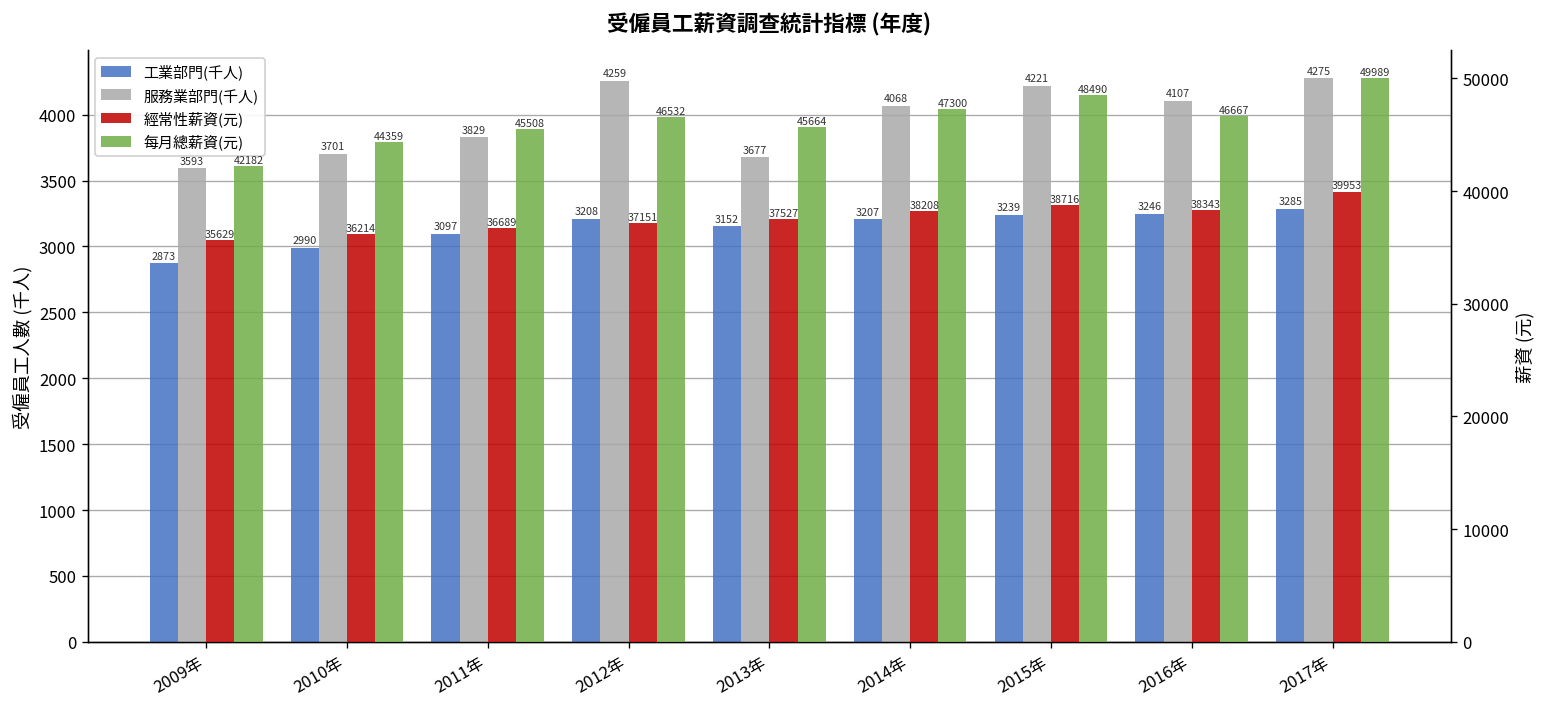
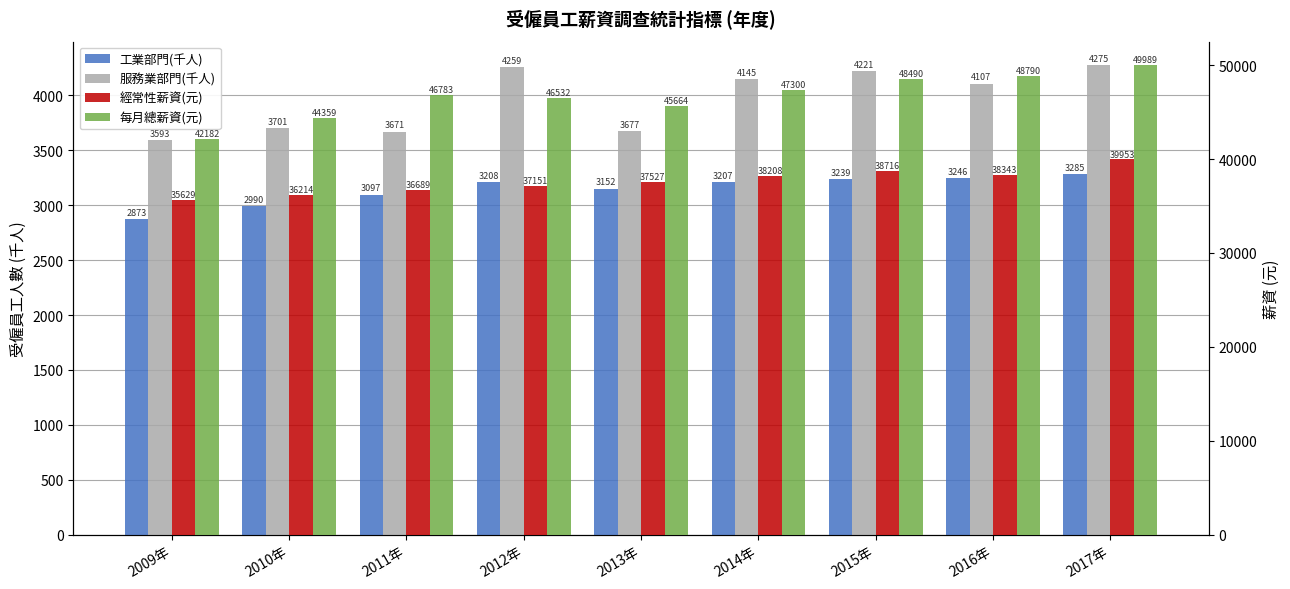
  {
    "工業部門(千人)": {
      "2009年": 2873,
      "2010年": 2990,
      "2011年": 3097,
      "2012年": 3208,
      "2013年": 3152,
      "2014年": 3207,
      "2015年": 3239,
      "2016年": 3246,
      "2017年": 3285
    },
    "服務業部門(千人)": {
      "2010年": 3701,
-     "2011年": 3829,
+     "2011年": 3671,
      "2012年": 4259,
      "2013年": 3677,
-     "2014年": 4068,
+     "2014年": 4145,
      "2015年": 4221,
      "2016年": 4107,
      "2017年": 4275
    },
    "經常性薪資(元)": {
      "2009年": 35629,
      "2010年": 36214,
      "2011年": 36689,
      "2012年": 37151,
      "2013年": 37527,
      "2014年": 38208,
      "2015年": 38716,
      "2016年": 38343,
      "2017年": 39953
    },
    "每月總薪資(元)": {
      "2010年": 44359,
-     "2011年": 45508,
+     "2011年": 46783,
      "2012年": 46532,
      "2013年": 45664,
      "2014年": 47300,
      "2015年": 48490,
-     "2016年": 46667,
+     "2016年": 48790,
      "2017年": 49989
    }
  }
